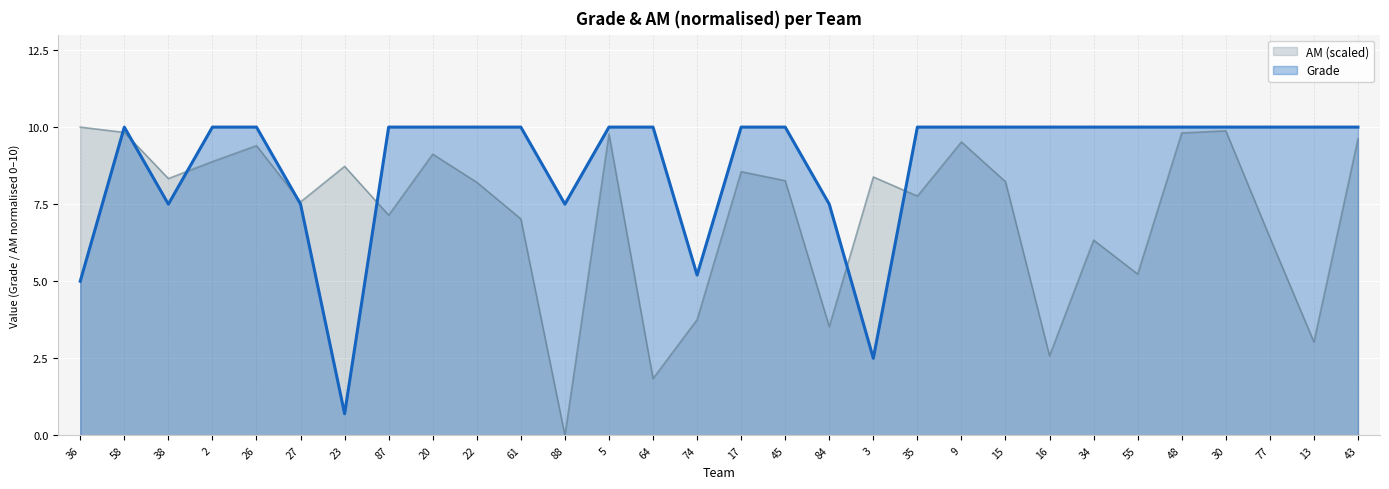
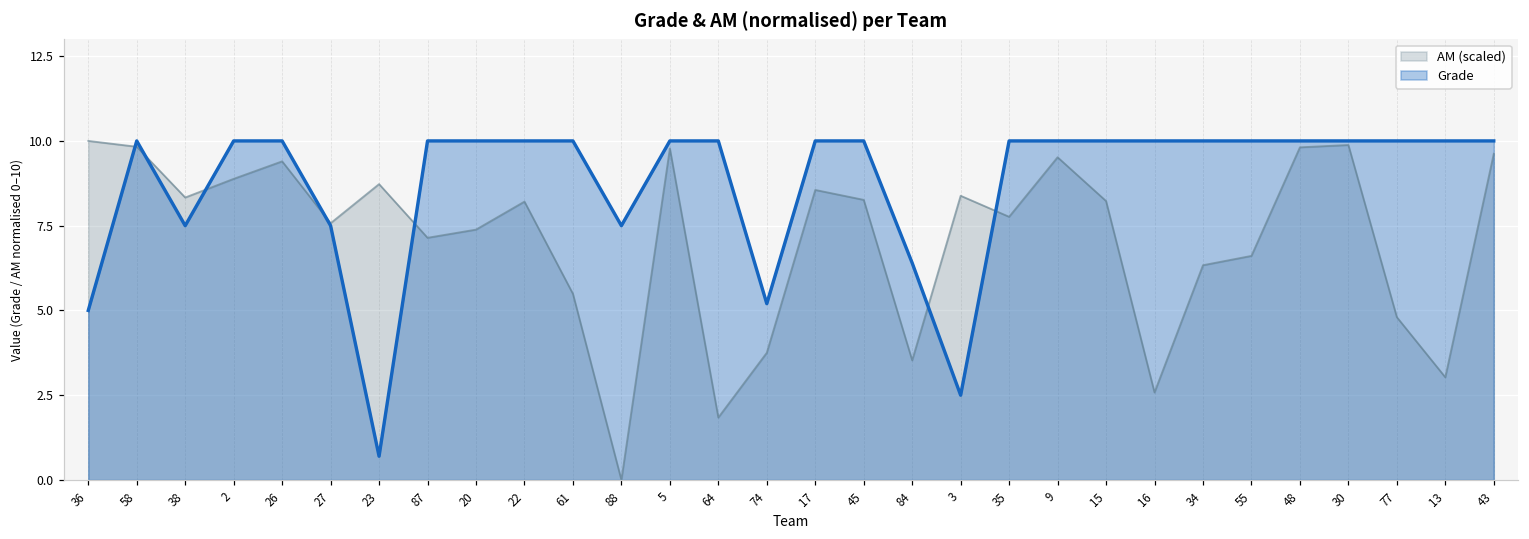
  {
    "AM (scaled)": {
      "36": 10.0,
      "58": 9.8,
      "38": 8.3,
      "2": 8.9,
      "26": 9.4,
      "23": 8.7,
      "87": 7.1,
-     "20": 9.1,
+     "20": 7.4,
      "22": 8.2,
-     "61": 7.0,
+     "61": 5.5,
      "88": 0.0,
      "5": 9.8,
      "64": 1.8,
      "74": 3.8,
      "17": 8.6,
      "45": 8.3,
      "84": 3.5,
      "3": 8.4,
      "35": 7.8,
      "9": 9.5,
      "15": 8.2,
      "16": 2.6,
      "34": 6.3,
-     "55": 5.2,
+     "55": 6.6,
      "48": 9.8,
      "30": 9.9,
-     "77": 6.4,
+     "77": 4.8,
      "13": 3.0,
      "43": 9.6
    },
    "Grade": {
      "36": 5.0,
      "58": 10.0,
      "38": 7.5,
      "2": 10.0,
      "26": 10.0,
      "23": 0.7,
      "87": 10.0,
      "20": 10.0,
      "22": 10.0,
      "61": 10.0,
      "88": 7.5,
      "5": 10.0,
      "64": 10.0,
      "74": 5.2,
      "17": 10.0,
      "45": 10.0,
-     "84": 7.5,
+     "84": 6.4,
      "3": 2.5,
      "35": 10.0,
      "9": 10.0,
      "15": 10.0,
      "16": 10.0,
      "34": 10.0,
      "55": 10.0,
      "48": 10.0,
      "30": 10.0,
      "77": 10.0,
      "13": 10.0,
      "43": 10.0
    }
  }
